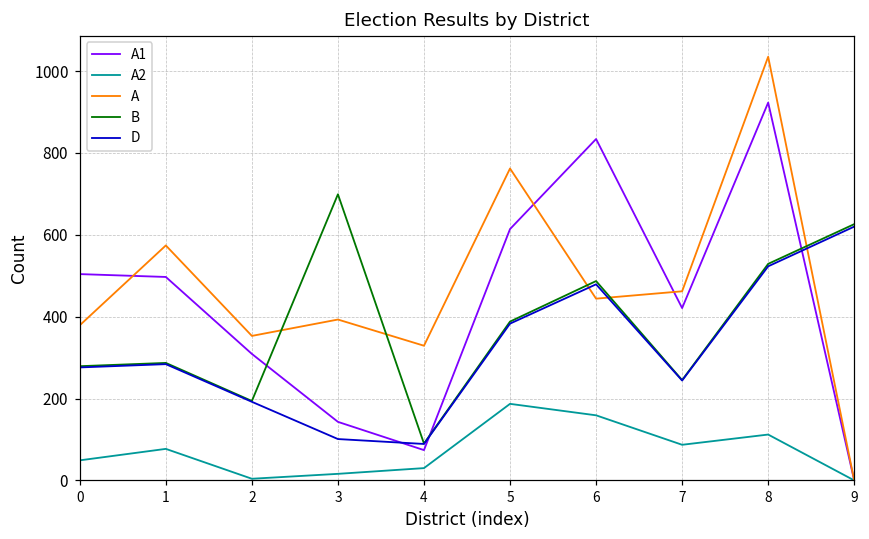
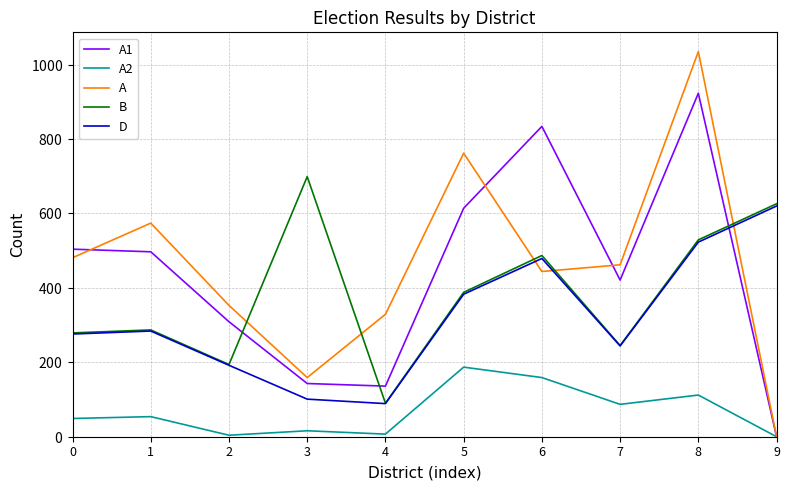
  {
    "A1": {
      "0": 500,
      "1": 500,
      "2": 310,
      "3": 140,
-     "4": 70,
+     "4": 140,
      "5": 610,
      "6": 830,
      "7": 420,
      "8": 920
    },
    "A2": {
      "0": 50,
-     "1": 80,
+     "1": 50,
      "2": 0,
      "3": 20,
-     "4": 30,
+     "4": 10,
      "5": 190,
      "6": 160,
      "7": 90,
      "8": 110
    },
    "A": {
-     "0": 380,
+     "0": 480,
      "1": 570,
      "2": 350,
-     "3": 390,
+     "3": 160,
      "4": 330,
      "5": 760,
      "6": 440,
      "7": 460,
      "8": 1040
    },
    "B": {
      "3": 700,
      "6": 490
    },
    "D": {
      "3": 100,
      "6": 480
    }
  }
